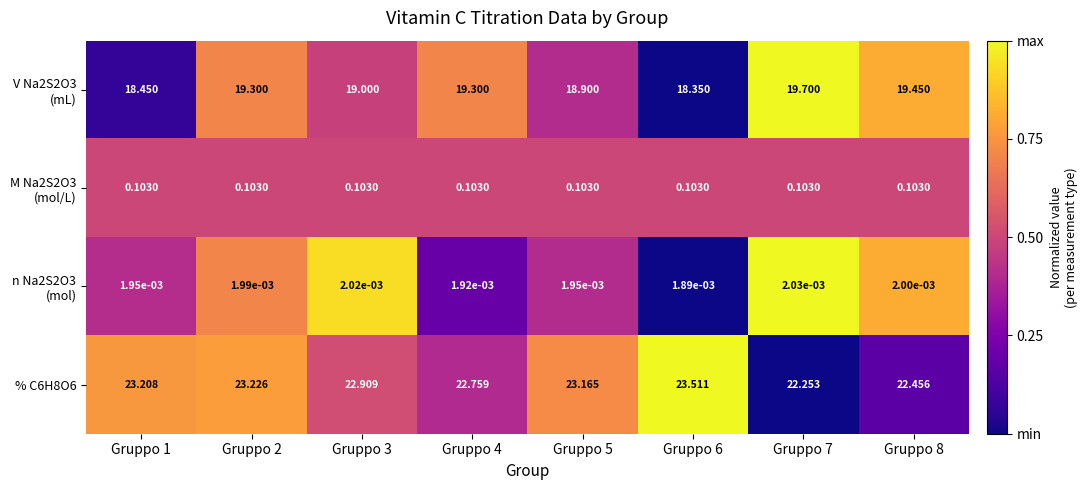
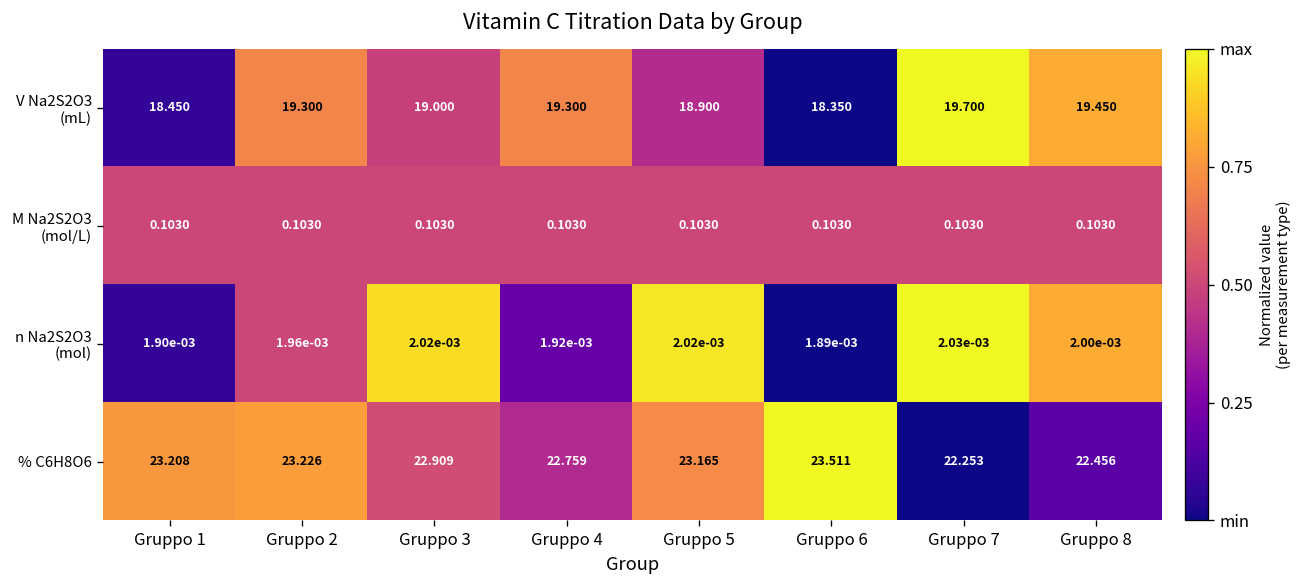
  {
    "V Na2S2O3 (mL)": {
      "Gruppo 1": "18.450",
      "Gruppo 2": "19.300",
      "Gruppo 3": "19.000",
      "Gruppo 4": "19.300",
      "Gruppo 5": "18.900",
      "Gruppo 6": "18.350",
      "Gruppo 7": "19.700",
      "Gruppo 8": "19.450"
    },
    "M Na2S2O3 (mol/L)": {
      "Gruppo 1": "0.1030",
      "Gruppo 2": "0.1030",
      "Gruppo 3": "0.1030",
      "Gruppo 4": "0.1030",
      "Gruppo 5": "0.1030",
      "Gruppo 6": "0.1030",
      "Gruppo 7": "0.1030",
      "Gruppo 8": "0.1030"
    },
    "n Na2S2O3 (mol)": {
-     "Gruppo 1": "1.95e-03",
-     "Gruppo 2": "1.99e-03",
+     "Gruppo 1": "1.90e-03",
+     "Gruppo 2": "1.96e-03",
      "Gruppo 3": "2.02e-03",
      "Gruppo 4": "1.92e-03",
-     "Gruppo 5": "1.95e-03",
+     "Gruppo 5": "2.02e-03",
      "Gruppo 6": "1.89e-03",
      "Gruppo 7": "2.03e-03",
      "Gruppo 8": "2.00e-03"
    },
    "% C6H8O6": {
      "Gruppo 1": "23.208",
      "Gruppo 2": "23.226",
      "Gruppo 3": "22.909",
      "Gruppo 4": "22.759",
      "Gruppo 5": "23.165",
      "Gruppo 6": "23.511",
      "Gruppo 7": "22.253",
      "Gruppo 8": "22.456"
    }
  }
